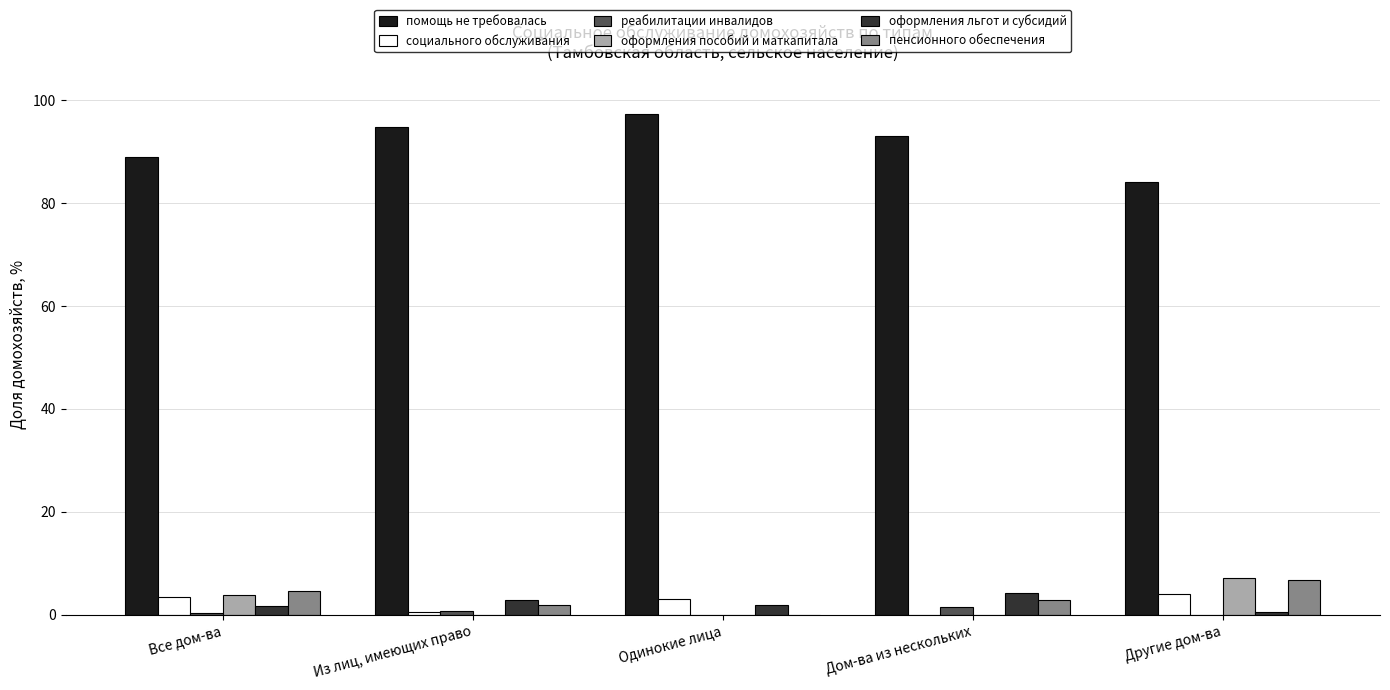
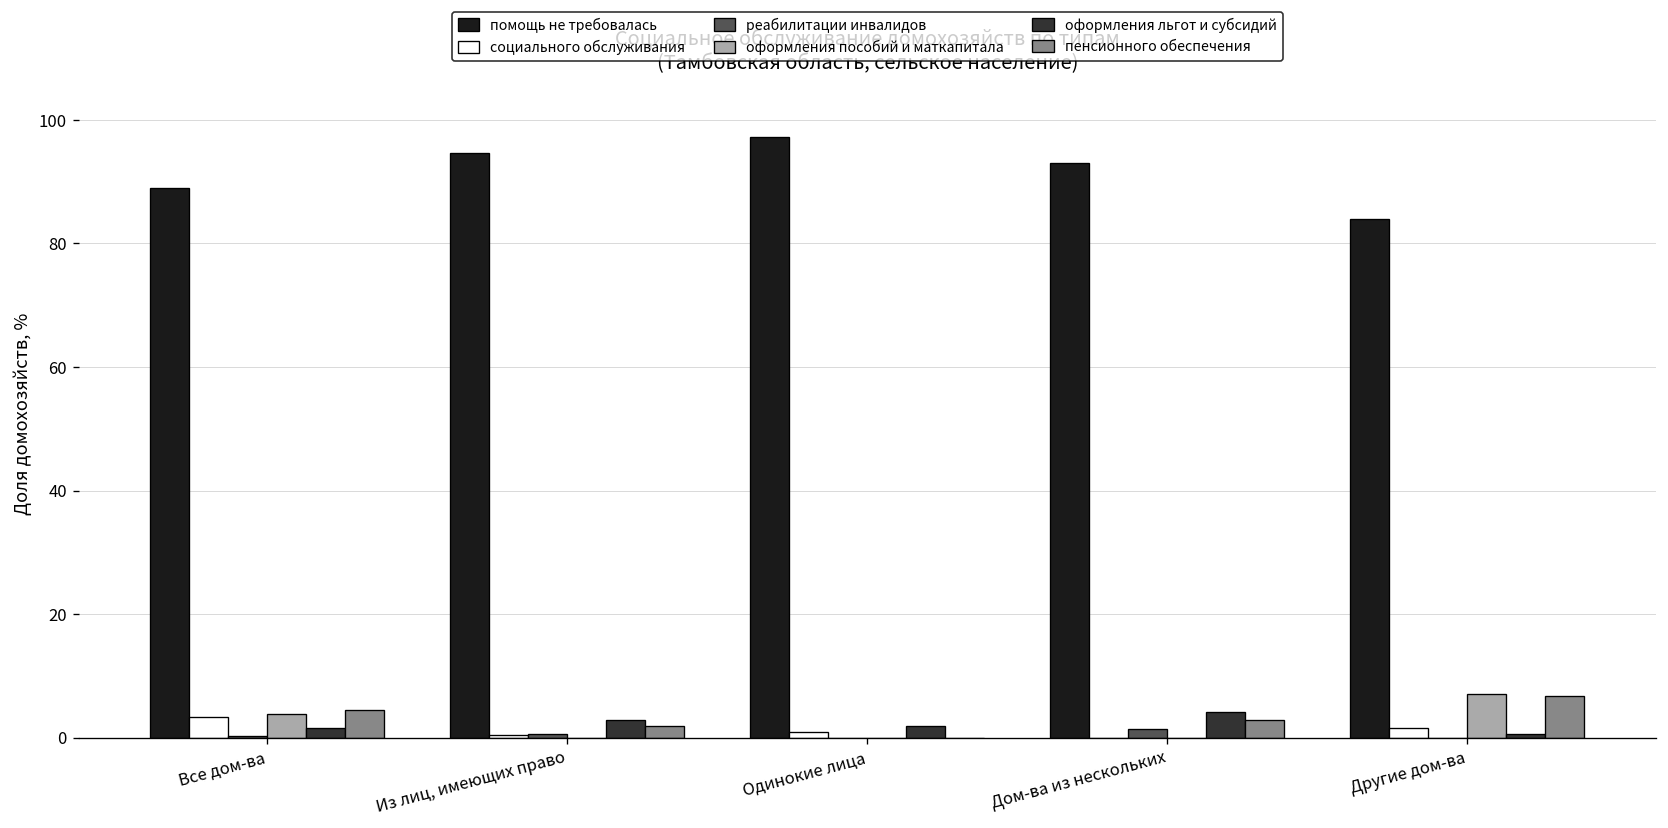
  {
    "социального обслуживания": {
      "Все дом-ва": 3,
-     "Одинокие лица": 3,
+     "Одинокие лица": 1,
      "Дом-ва из нескольких": 0,
-     "Другие дом-ва": 4
+     "Другие дом-ва": 2
    }
  }
